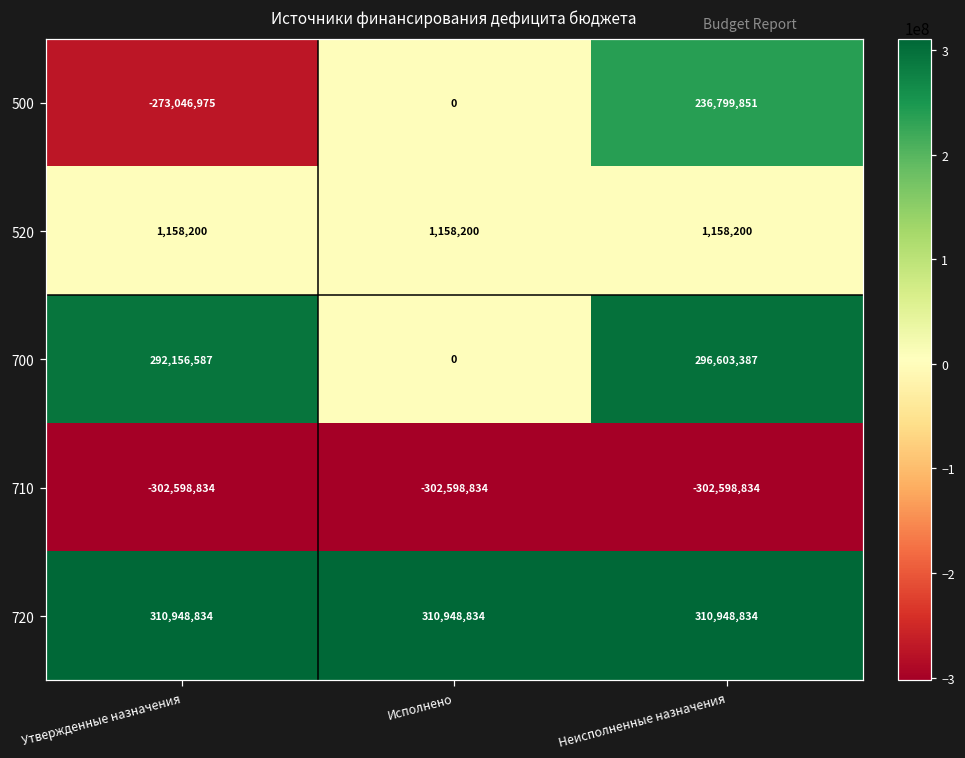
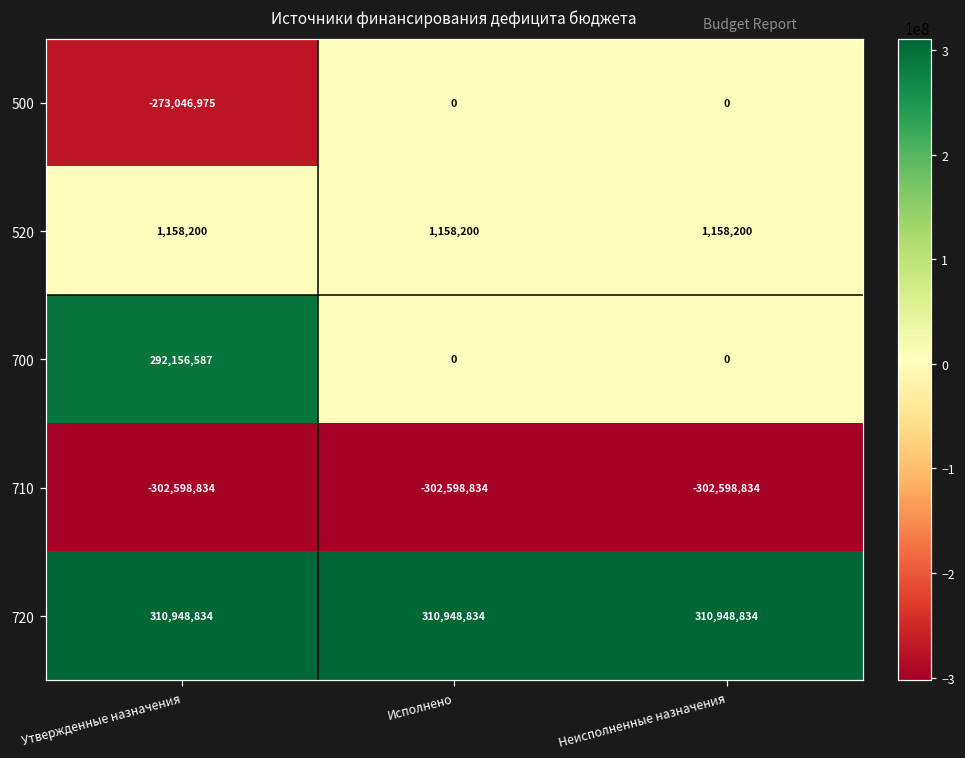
  {
    "500": {
      "Утвержденные назначения": "-273,046,975",
      "Исполнено": "0",
-     "Неисполненные назначения": "236,799,851"
+     "Неисполненные назначения": "0"
    },
    "520": {
      "Утвержденные назначения": "1,158,200",
      "Исполнено": "1,158,200",
      "Неисполненные назначения": "1,158,200"
    },
    "700": {
      "Утвержденные назначения": "292,156,587",
      "Исполнено": "0",
-     "Неисполненные назначения": "296,603,387"
+     "Неисполненные назначения": "0"
    },
    "710": {
      "Утвержденные назначения": "-302,598,834",
      "Исполнено": "-302,598,834",
      "Неисполненные назначения": "-302,598,834"
    },
    "720": {
      "Утвержденные назначения": "310,948,834",
      "Исполнено": "310,948,834",
      "Неисполненные назначения": "310,948,834"
    }
  }
